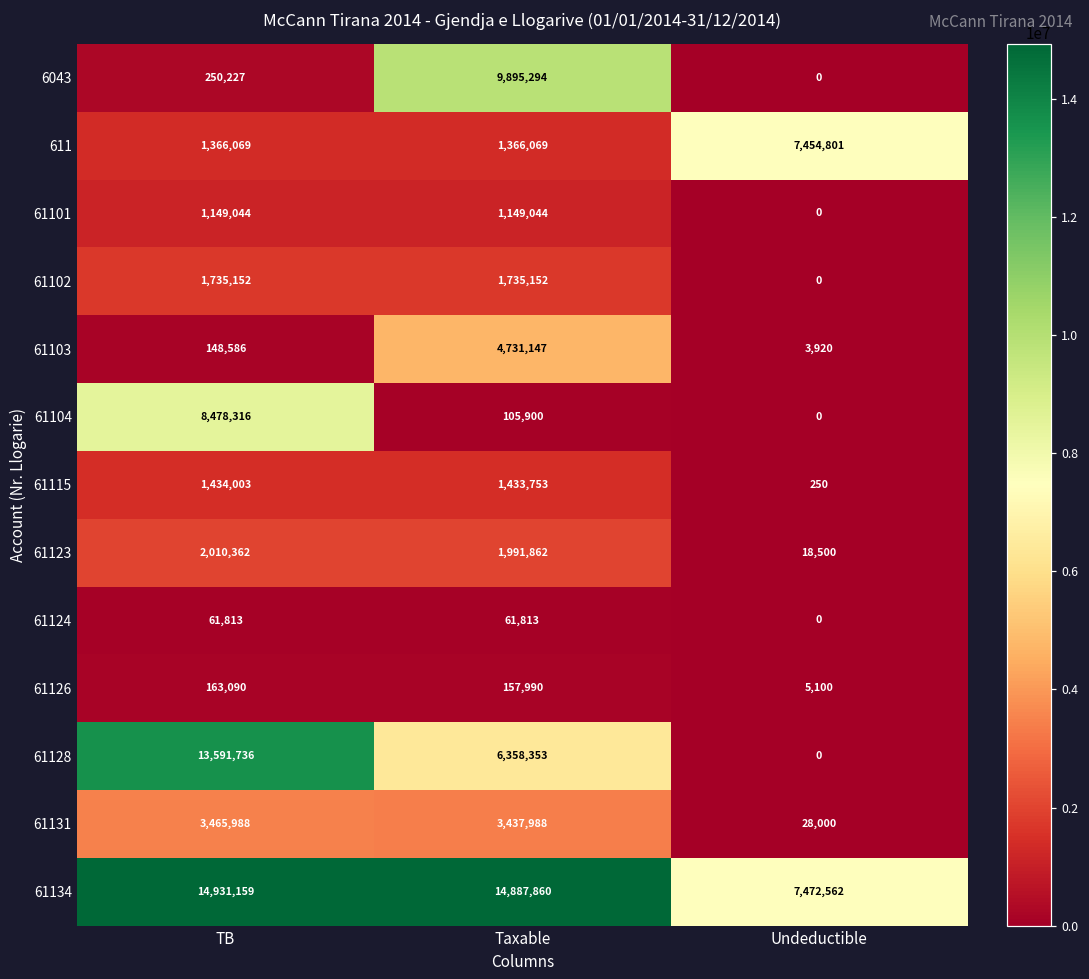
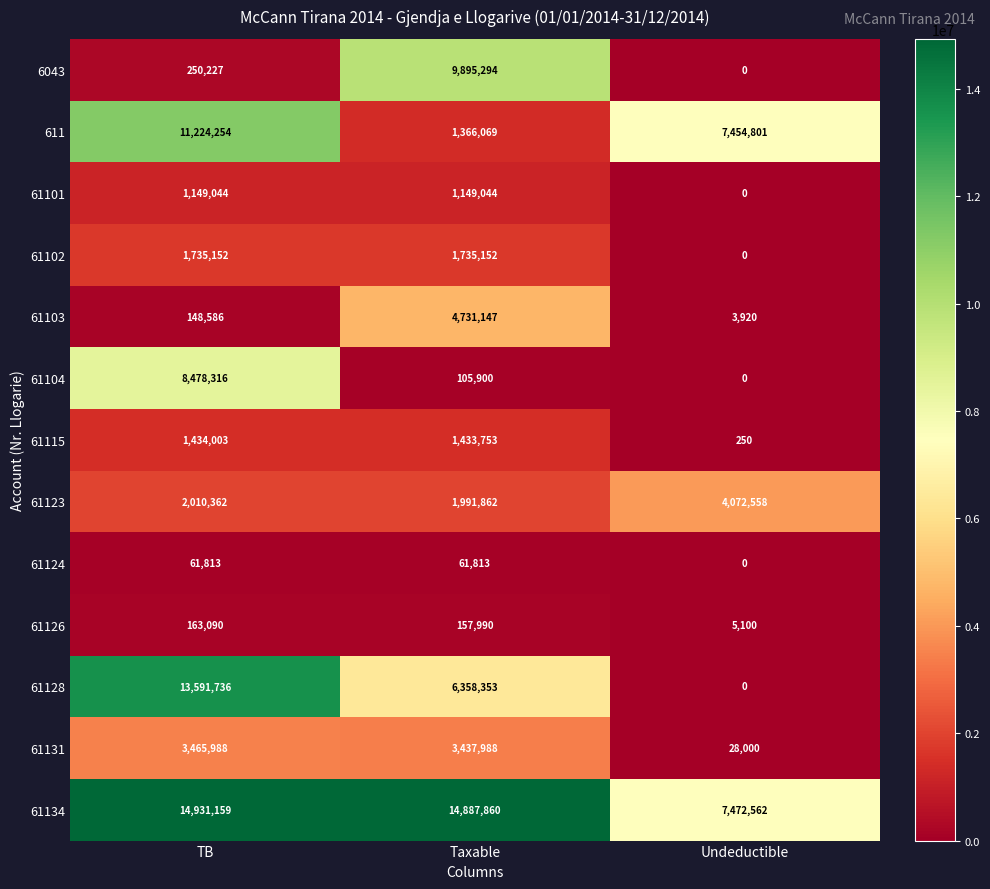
  {
    "6043": {
      "TB": "250,227",
      "Taxable": "9,895,294",
      "Undeductible": "0"
    },
    "611": {
-     "TB": "1,366,069",
+     "TB": "11,224,254",
      "Taxable": "1,366,069",
      "Undeductible": "7,454,801"
    },
    "61101": {
      "TB": "1,149,044",
      "Taxable": "1,149,044",
      "Undeductible": "0"
    },
    "61102": {
      "TB": "1,735,152",
      "Taxable": "1,735,152",
      "Undeductible": "0"
    },
    "61103": {
      "TB": "148,586",
      "Taxable": "4,731,147",
      "Undeductible": "3,920"
    },
    "61104": {
      "TB": "8,478,316",
      "Taxable": "105,900",
      "Undeductible": "0"
    },
    "61115": {
      "TB": "1,434,003",
      "Taxable": "1,433,753",
      "Undeductible": "250"
    },
    "61123": {
      "TB": "2,010,362",
      "Taxable": "1,991,862",
-     "Undeductible": "18,500"
+     "Undeductible": "4,072,558"
    },
    "61124": {
      "TB": "61,813",
      "Taxable": "61,813",
      "Undeductible": "0"
    },
    "61126": {
      "TB": "163,090",
      "Taxable": "157,990",
      "Undeductible": "5,100"
    },
    "61128": {
      "TB": "13,591,736",
      "Taxable": "6,358,353",
      "Undeductible": "0"
    },
    "61131": {
      "TB": "3,465,988",
      "Taxable": "3,437,988",
      "Undeductible": "28,000"
    },
    "61134": {
      "TB": "14,931,159",
      "Taxable": "14,887,860",
      "Undeductible": "7,472,562"
    }
  }
